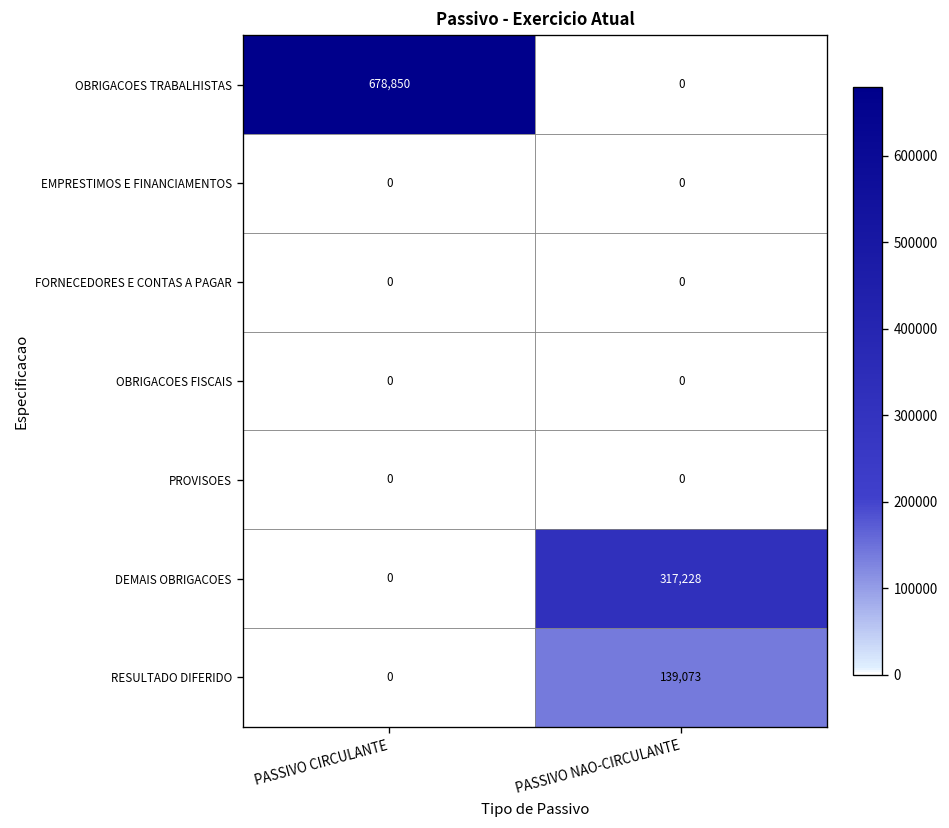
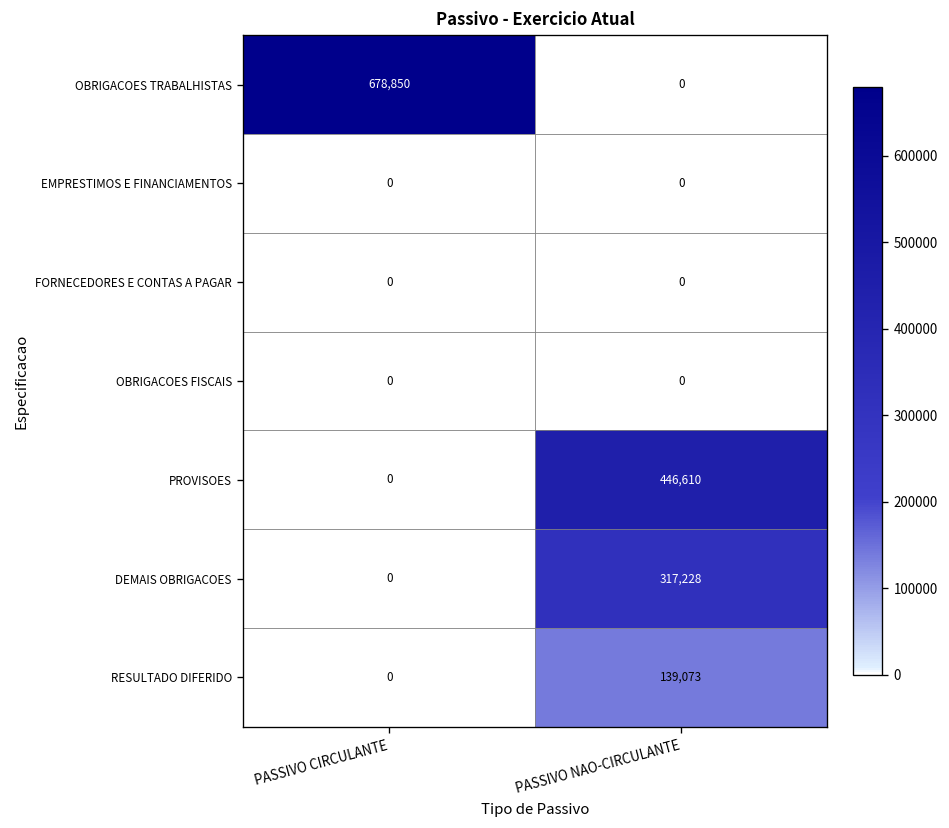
  {
    "OBRIGACOES TRABALHISTAS": {
      "PASSIVO CIRCULANTE": "678,850",
      "PASSIVO NAO-CIRCULANTE": "0"
    },
    "EMPRESTIMOS E FINANCIAMENTOS": {
      "PASSIVO CIRCULANTE": "0",
      "PASSIVO NAO-CIRCULANTE": "0"
    },
    "FORNECEDORES E CONTAS A PAGAR": {
      "PASSIVO CIRCULANTE": "0",
      "PASSIVO NAO-CIRCULANTE": "0"
    },
    "OBRIGACOES FISCAIS": {
      "PASSIVO CIRCULANTE": "0",
      "PASSIVO NAO-CIRCULANTE": "0"
    },
    "PROVISOES": {
      "PASSIVO CIRCULANTE": "0",
-     "PASSIVO NAO-CIRCULANTE": "0"
+     "PASSIVO NAO-CIRCULANTE": "446,610"
    },
    "DEMAIS OBRIGACOES": {
      "PASSIVO CIRCULANTE": "0",
      "PASSIVO NAO-CIRCULANTE": "317,228"
    },
    "RESULTADO DIFERIDO": {
      "PASSIVO CIRCULANTE": "0",
      "PASSIVO NAO-CIRCULANTE": "139,073"
    }
  }
